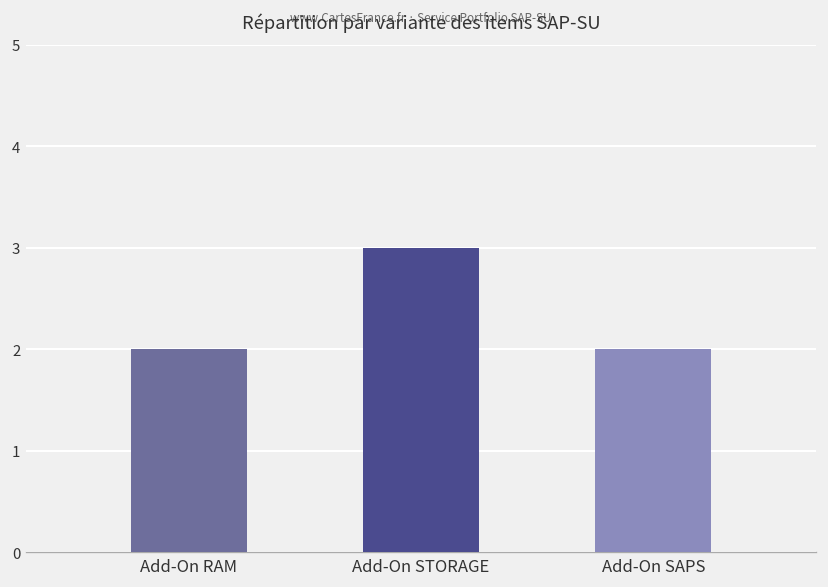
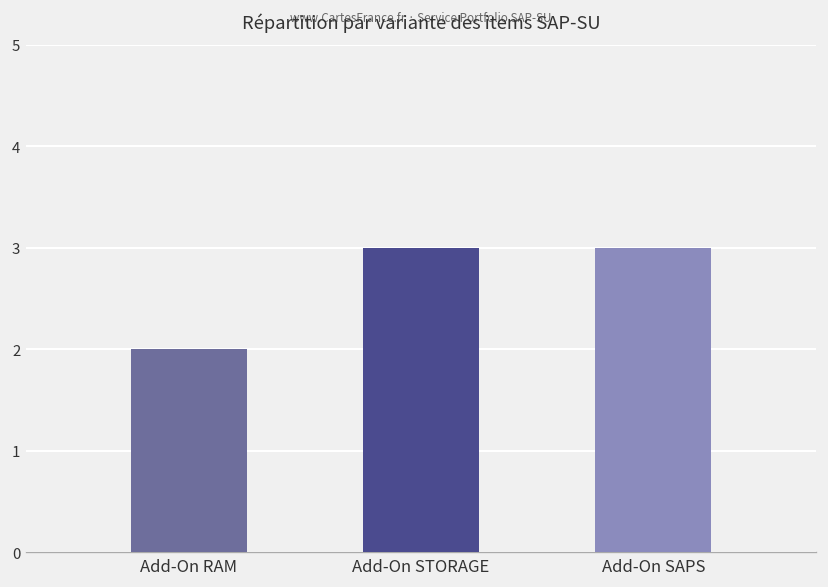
  {
    "Add-On RAM": 2,
    "Add-On STORAGE": 3,
-   "Add-On SAPS": 2
+   "Add-On SAPS": 3
  }
